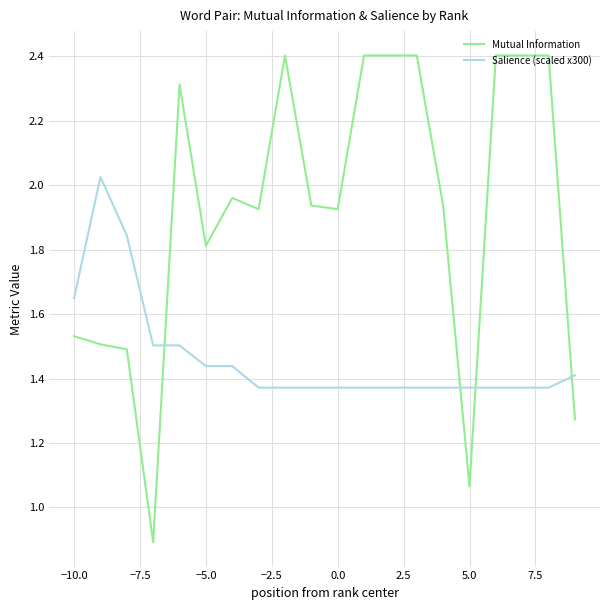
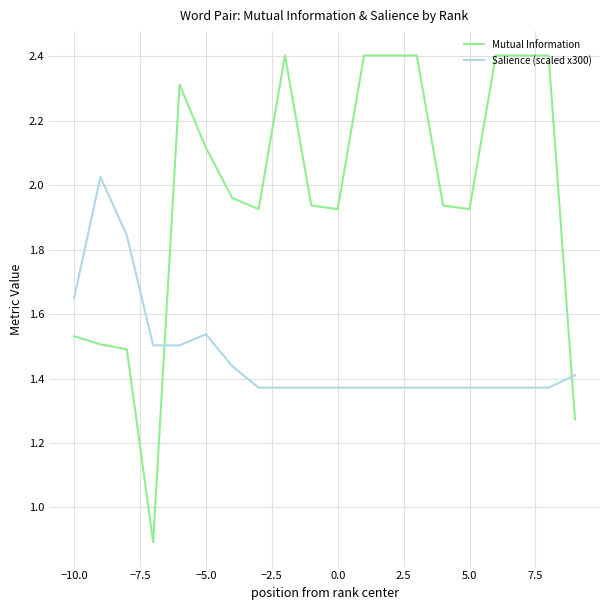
  {
    "Mutual Information": {
      "−10.0": 1.53,
-     "−5.0": 1.81,
+     "−5.0": 2.12,
      "0.0": 1.93,
-     "5.0": 1.07
+     "5.0": 1.93
    },
    "Salience (scaled x300)": {
      "−10.0": 1.65,
-     "−5.0": 1.44,
+     "−5.0": 1.54,
      "0.0": 1.37,
      "5.0": 1.37
    }
  }
